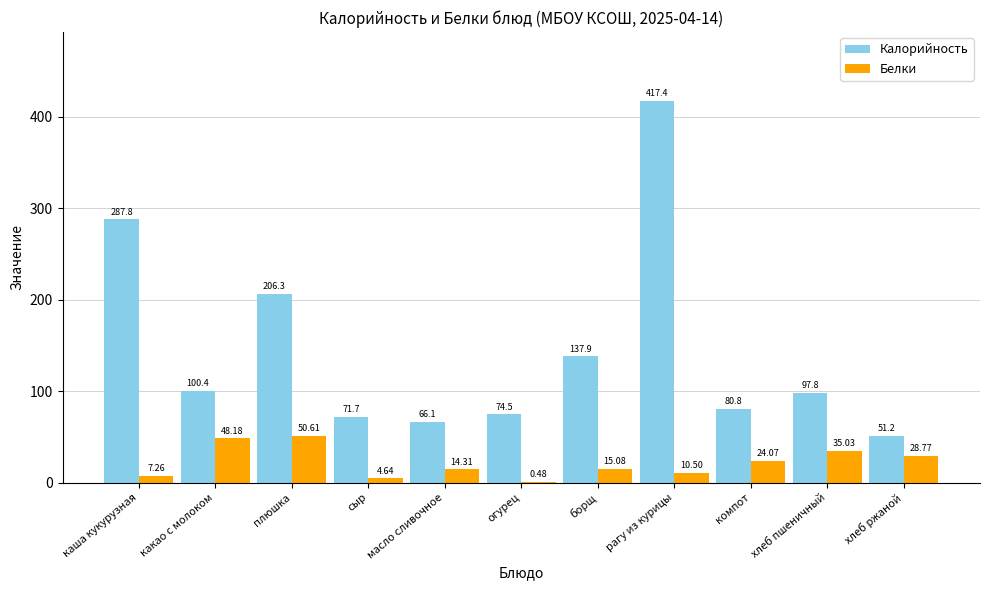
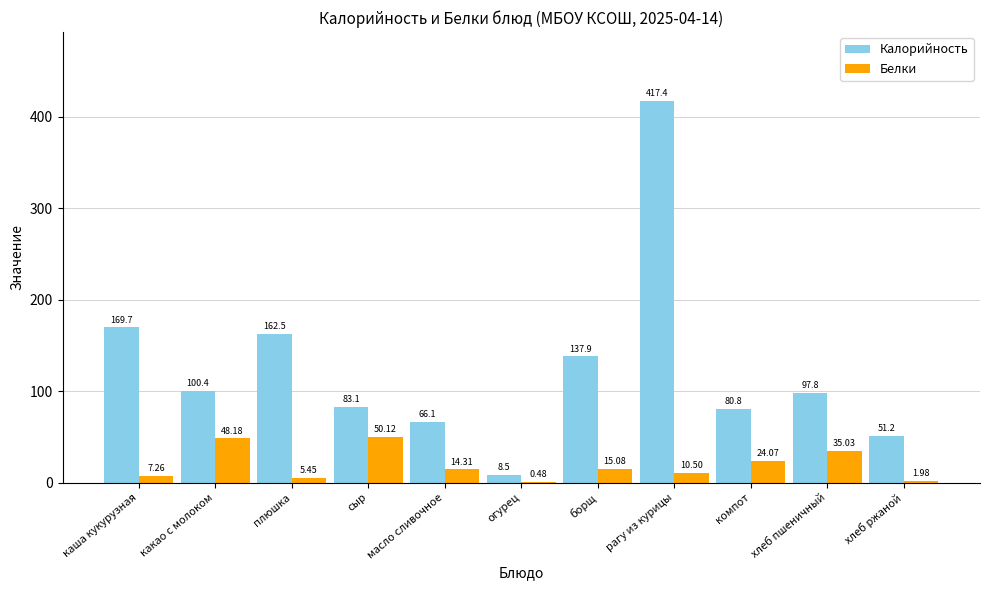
  {
    "Калорийность": {
-     "каша кукурузная": 287.8,
+     "каша кукурузная": 169.7,
      "какао с молоком": 100.4,
-     "плюшка": 206.3,
-     "сыр": 71.7,
+     "плюшка": 162.5,
+     "сыр": 83.1,
      "масло сливочное": 66.1,
-     "огурец": 74.5,
+     "огурец": 8.5,
      "борщ": 137.9,
      "рагу из курицы": 417.4,
      "компот": 80.8,
      "хлеб пшеничный": 97.8,
      "хлеб ржаной": 51.2
    },
    "Белки": {
      "каша кукурузная": 7.26,
      "какао с молоком": 48.18,
-     "плюшка": 50.61,
-     "сыр": 4.64,
+     "плюшка": 5.45,
+     "сыр": 50.12,
      "масло сливочное": 14.31,
      "огурец": 0.48,
      "борщ": 15.08,
      "рагу из курицы": 10.50,
      "компот": 24.07,
      "хлеб пшеничный": 35.03,
-     "хлеб ржаной": 28.77
+     "хлеб ржаной": 1.98
    }
  }
